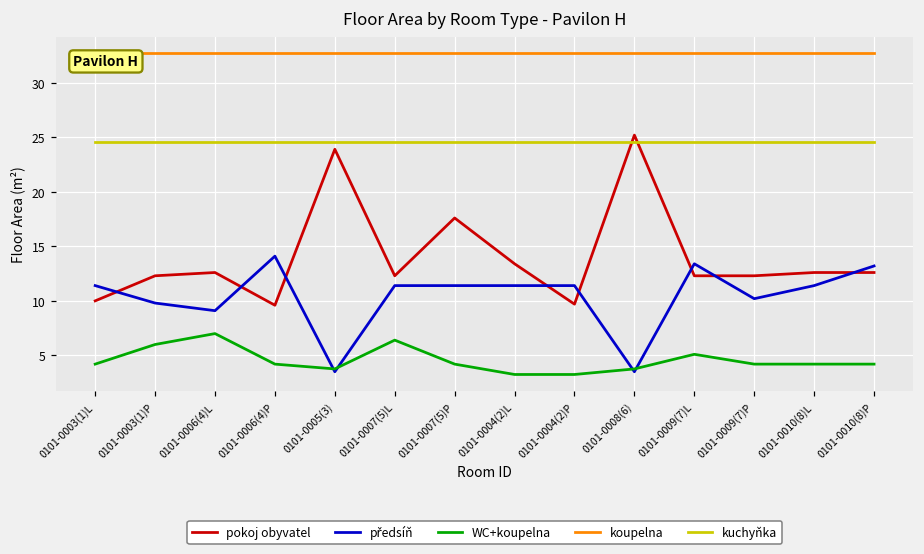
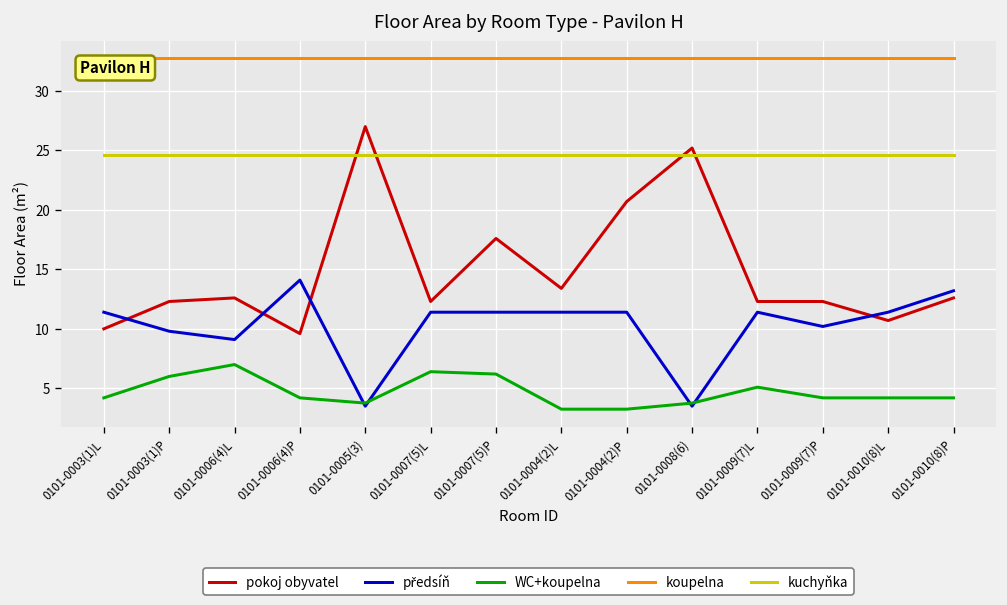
  {
    "pokoj obyvatel": {
      "0101-0003(1)L": 10,
      "0101-0003(1)P": 12,
      "0101-0006(4)L": 13,
      "0101-0006(4)P": 10,
-     "0101-0005(3)": 24,
+     "0101-0005(3)": 27,
      "0101-0007(5)L": 12,
      "0101-0007(5)P": 18,
      "0101-0004(2)L": 13,
-     "0101-0004(2)P": 10,
+     "0101-0004(2)P": 21,
      "0101-0008(6)": 25,
      "0101-0009(7)L": 12,
      "0101-0009(7)P": 12,
-     "0101-0010(8)L": 13,
+     "0101-0010(8)L": 11,
      "0101-0010(8)P": 13
    },
    "předsíň": {
      "0101-0003(1)L": 11,
      "0101-0003(1)P": 10,
      "0101-0006(4)L": 9,
      "0101-0006(4)P": 14,
      "0101-0005(3)": 4,
      "0101-0007(5)L": 11,
      "0101-0007(5)P": 11,
      "0101-0004(2)L": 11,
      "0101-0004(2)P": 11,
      "0101-0008(6)": 4,
-     "0101-0009(7)L": 13,
+     "0101-0009(7)L": 11,
      "0101-0009(7)P": 10,
      "0101-0010(8)L": 11,
      "0101-0010(8)P": 13
    },
    "WC+koupelna": {
      "0101-0003(1)L": 4,
      "0101-0003(1)P": 6,
      "0101-0006(4)L": 7,
      "0101-0006(4)P": 4,
      "0101-0005(3)": 4,
      "0101-0007(5)L": 6,
-     "0101-0007(5)P": 4,
+     "0101-0007(5)P": 6,
      "0101-0004(2)L": 3,
      "0101-0004(2)P": 3,
      "0101-0008(6)": 4,
      "0101-0009(7)L": 5,
      "0101-0009(7)P": 4,
      "0101-0010(8)L": 4,
      "0101-0010(8)P": 4
    },
    "koupelna": {
      "0101-0003(1)P": 33,
      "0101-0006(4)L": 33,
      "0101-0006(4)P": 33,
      "0101-0005(3)": 33,
      "0101-0007(5)L": 33,
      "0101-0007(5)P": 33,
      "0101-0004(2)L": 33,
      "0101-0004(2)P": 33,
      "0101-0008(6)": 33,
      "0101-0009(7)L": 33,
      "0101-0009(7)P": 33,
      "0101-0010(8)L": 33,
      "0101-0010(8)P": 33
    },
    "kuchyňka": {
      "0101-0003(1)L": 25,
      "0101-0003(1)P": 25,
      "0101-0006(4)L": 25,
      "0101-0006(4)P": 25,
      "0101-0005(3)": 25,
      "0101-0007(5)L": 25,
      "0101-0007(5)P": 25,
      "0101-0004(2)L": 25,
      "0101-0004(2)P": 25,
      "0101-0008(6)": 25,
      "0101-0009(7)L": 25,
      "0101-0009(7)P": 25,
      "0101-0010(8)L": 25,
      "0101-0010(8)P": 25
    }
  }
